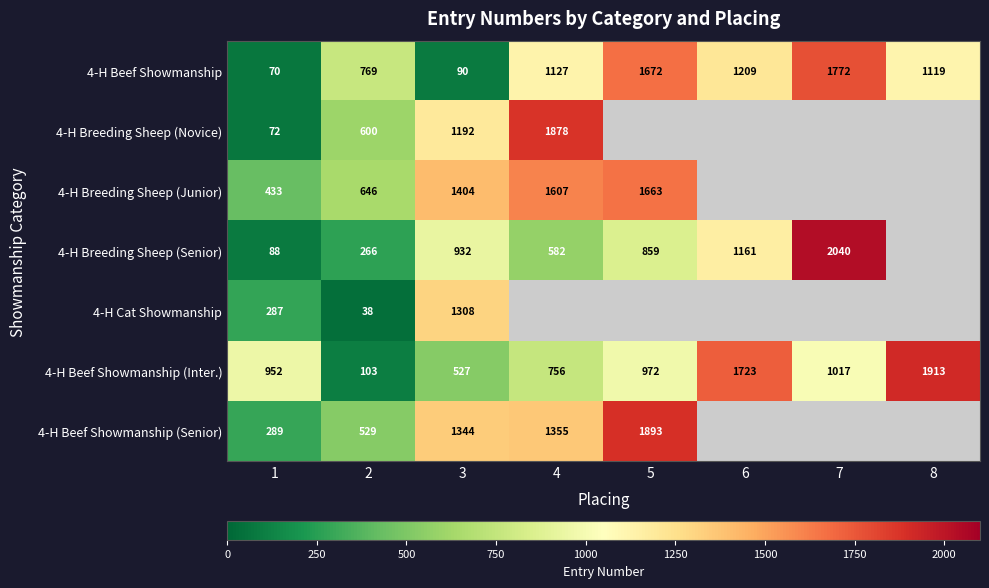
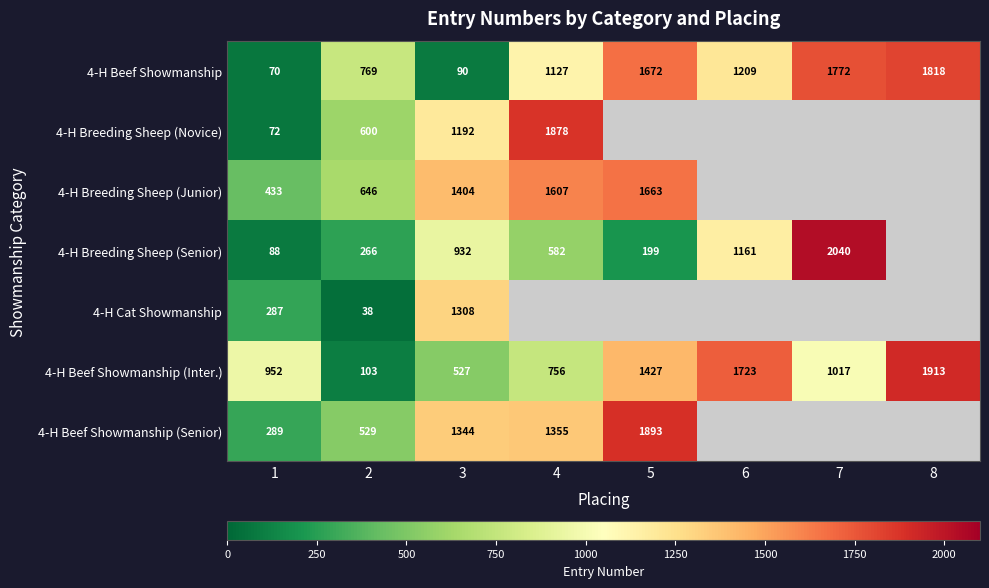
  {
    "4-H Beef Showmanship": {
      "1": 70,
      "2": 769,
      "3": 90,
      "4": 1127,
      "5": 1672,
      "6": 1209,
      "7": 1772,
-     "8": 1119
+     "8": 1818
    },
    "4-H Breeding Sheep (Novice)": {
      "1": 72,
      "2": 600,
      "3": 1192,
      "4": 1878
    },
    "4-H Breeding Sheep (Junior)": {
      "1": 433,
      "2": 646,
      "3": 1404,
      "4": 1607,
      "5": 1663
    },
    "4-H Breeding Sheep (Senior)": {
      "1": 88,
      "2": 266,
      "3": 932,
      "4": 582,
-     "5": 859,
+     "5": 199,
      "6": 1161,
      "7": 2040
    },
    "4-H Cat Showmanship": {
      "1": 287,
      "2": 38,
      "3": 1308
    },
    "4-H Beef Showmanship (Inter.)": {
      "1": 952,
      "2": 103,
      "3": 527,
      "4": 756,
-     "5": 972,
+     "5": 1427,
      "6": 1723,
      "7": 1017,
      "8": 1913
    },
    "4-H Beef Showmanship (Senior)": {
      "1": 289,
      "2": 529,
      "3": 1344,
      "4": 1355,
      "5": 1893
    }
  }
